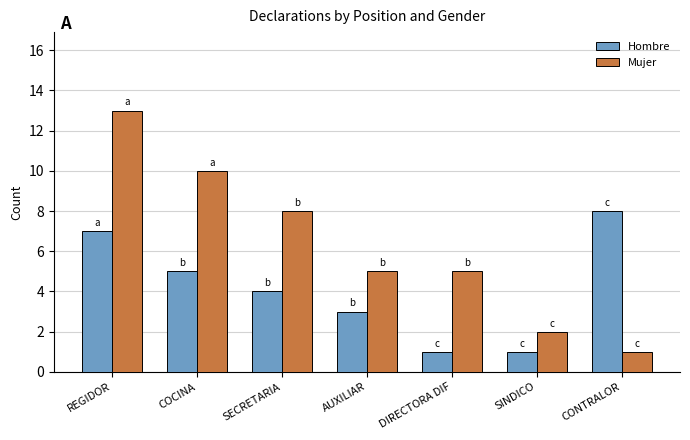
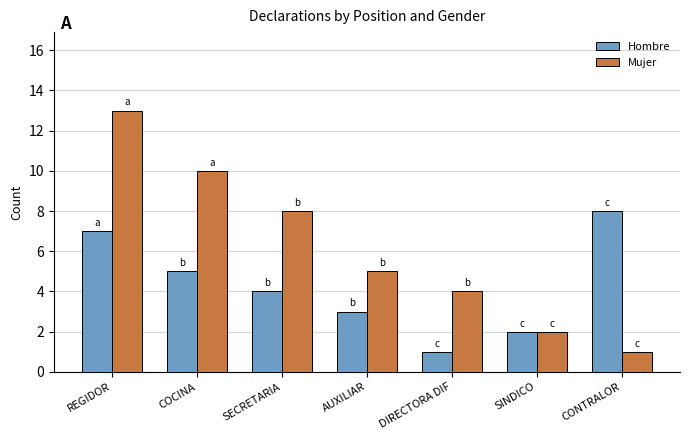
  {
    "Hombre": {
      "REGIDOR": 7,
      "COCINA": 5,
      "SECRETARIA": 4,
      "AUXILIAR": 3,
      "DIRECTORA DIF": 1,
-     "SINDICO": 1,
+     "SINDICO": 2,
      "CONTRALOR": 8
    },
    "Mujer": {
      "REGIDOR": 13,
      "COCINA": 10,
      "SECRETARIA": 8,
      "AUXILIAR": 5,
-     "DIRECTORA DIF": 5,
+     "DIRECTORA DIF": 4,
      "SINDICO": 2,
      "CONTRALOR": 1
    }
  }
